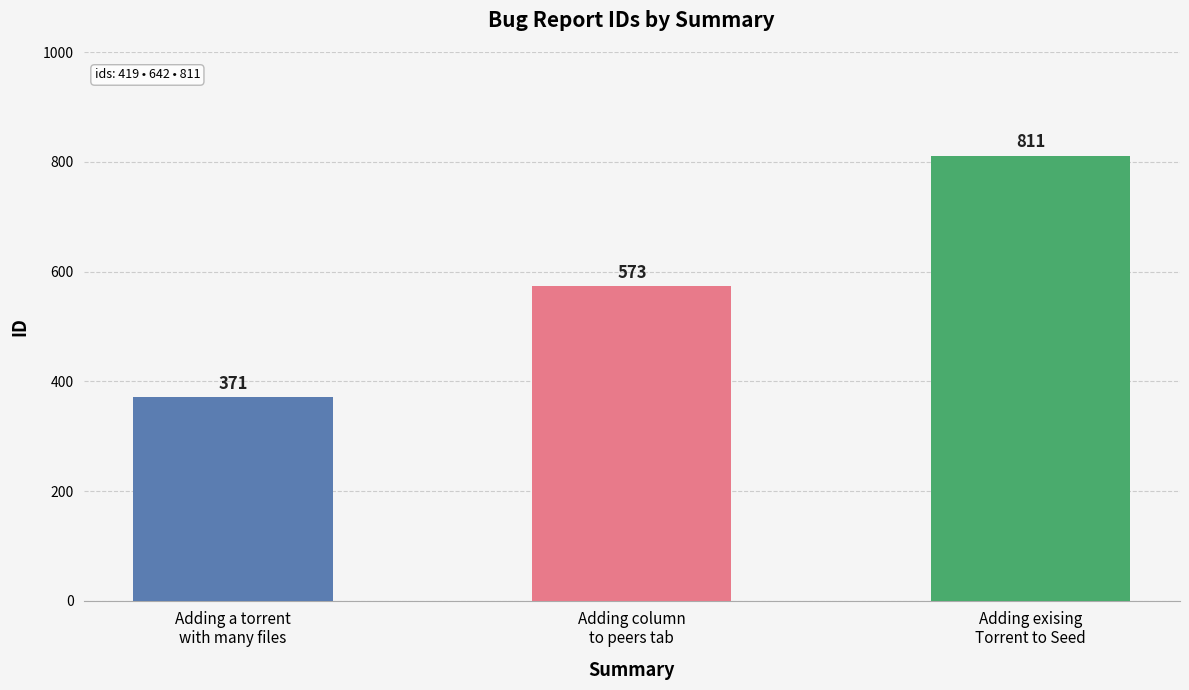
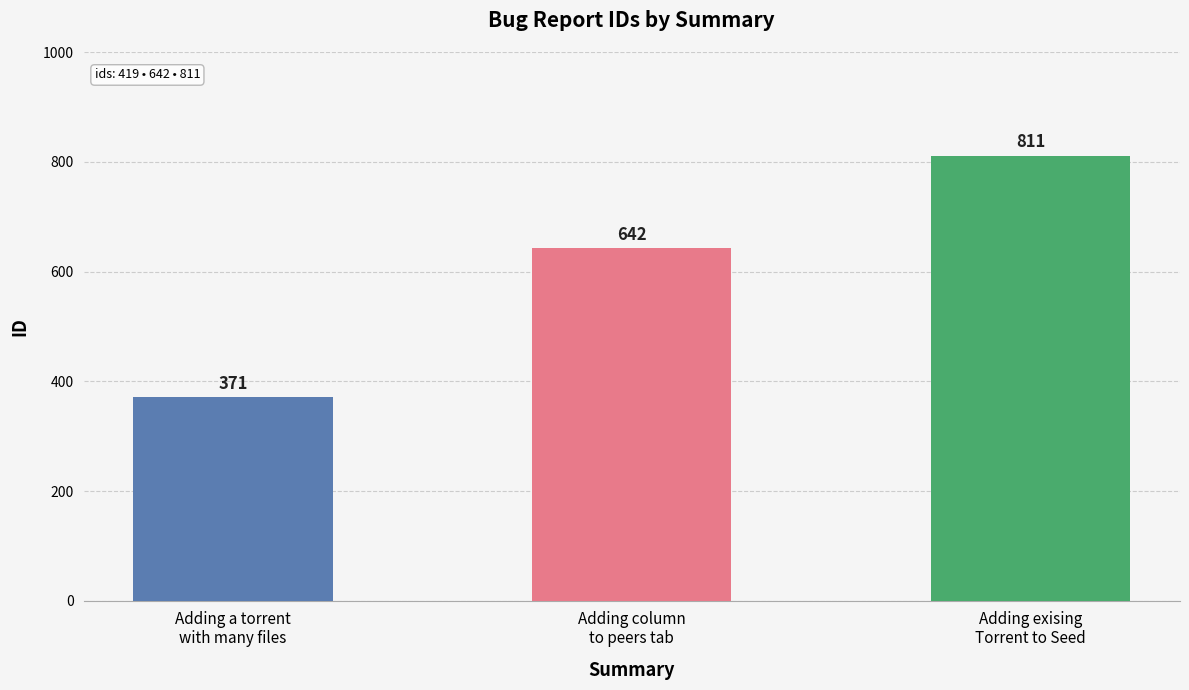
  {
    "Adding a torrent with many files": 371,
-   "Adding column to peers tab": 573,
+   "Adding column to peers tab": 642,
    "Adding exising Torrent to Seed": 811
  }
